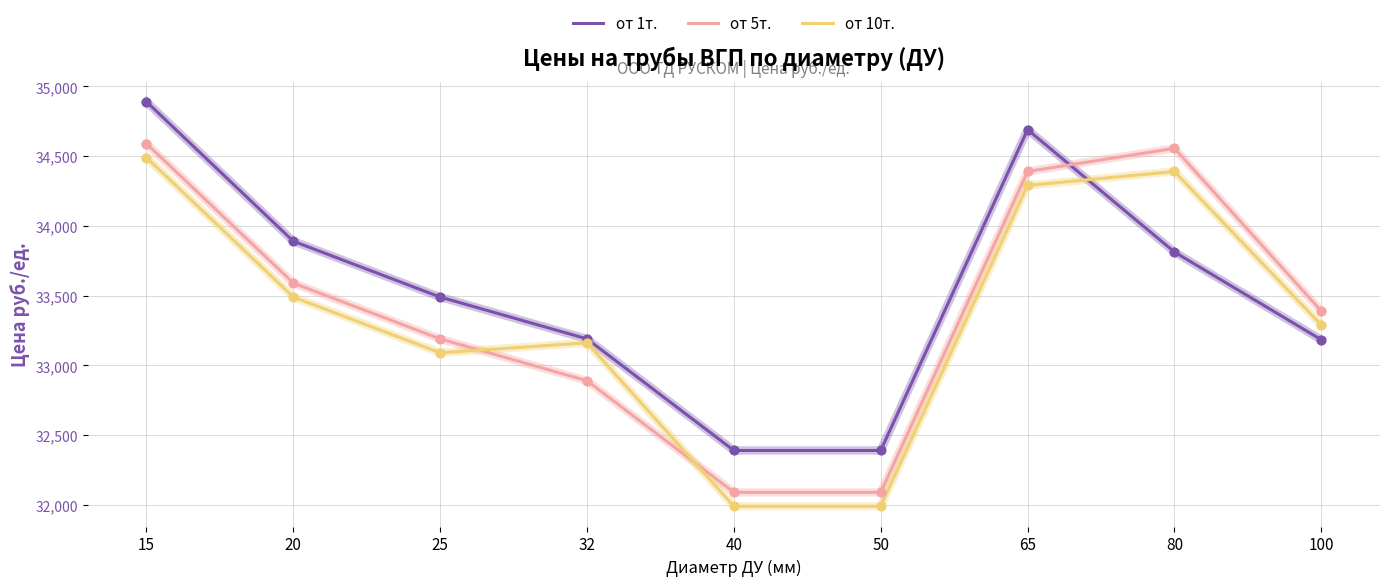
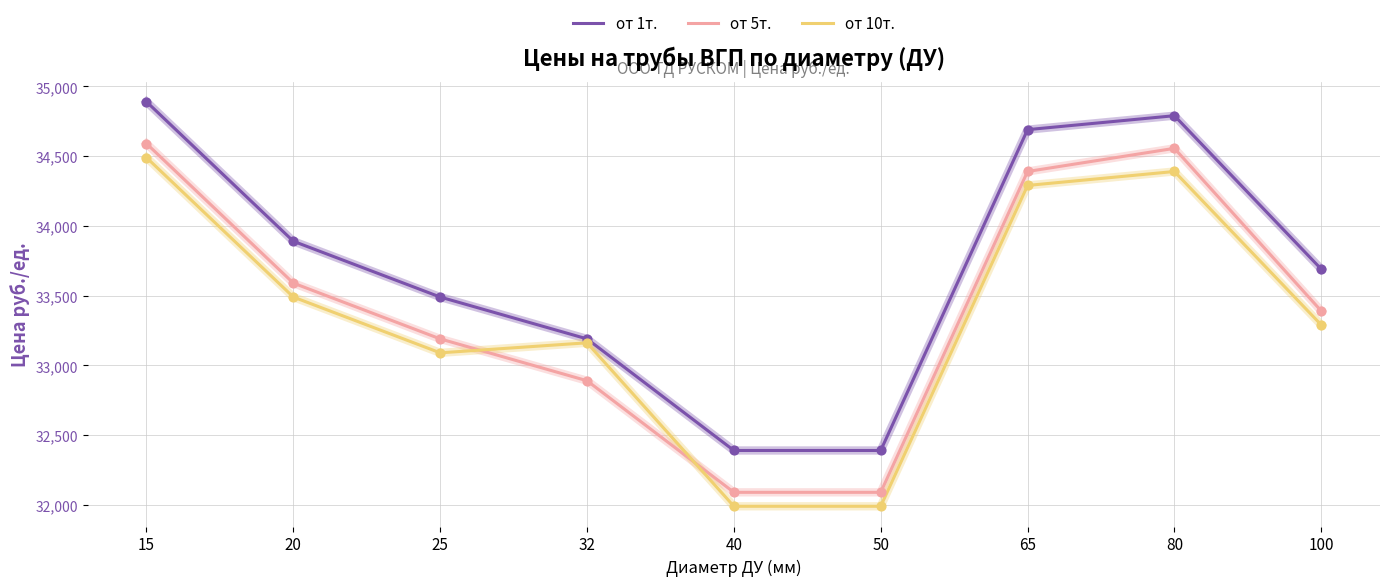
  {
    "от 1т.": {
      "15": "34,890",
      "20": "33,890",
      "25": "33,490",
      "32": "33,190",
      "40": "32,390",
      "50": "32,390",
      "65": "34,690",
-     "80": "33,810",
-     "100": "33,180"
+     "80": "34,790",
+     "100": "33,690"
    },
    "от 5т.": {
      "15": "34,590",
      "20": "33,590",
      "25": "33,190",
      "32": "32,890",
      "40": "32,090",
      "50": "32,090",
      "65": "34,390",
      "80": "34,560",
      "100": "33,390"
    },
    "от 10т.": {
      "15": "34,490",
      "20": "33,490",
      "25": "33,090",
      "32": "33,160",
      "40": "31,990",
      "50": "31,990",
      "65": "34,290",
      "80": "34,390",
      "100": "33,290"
    }
  }
